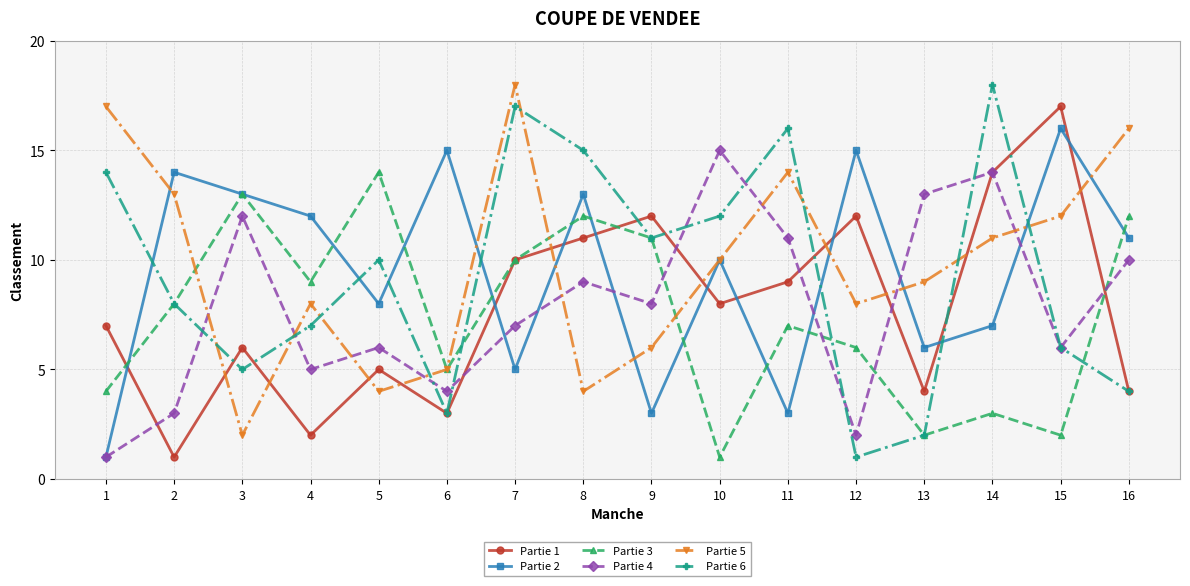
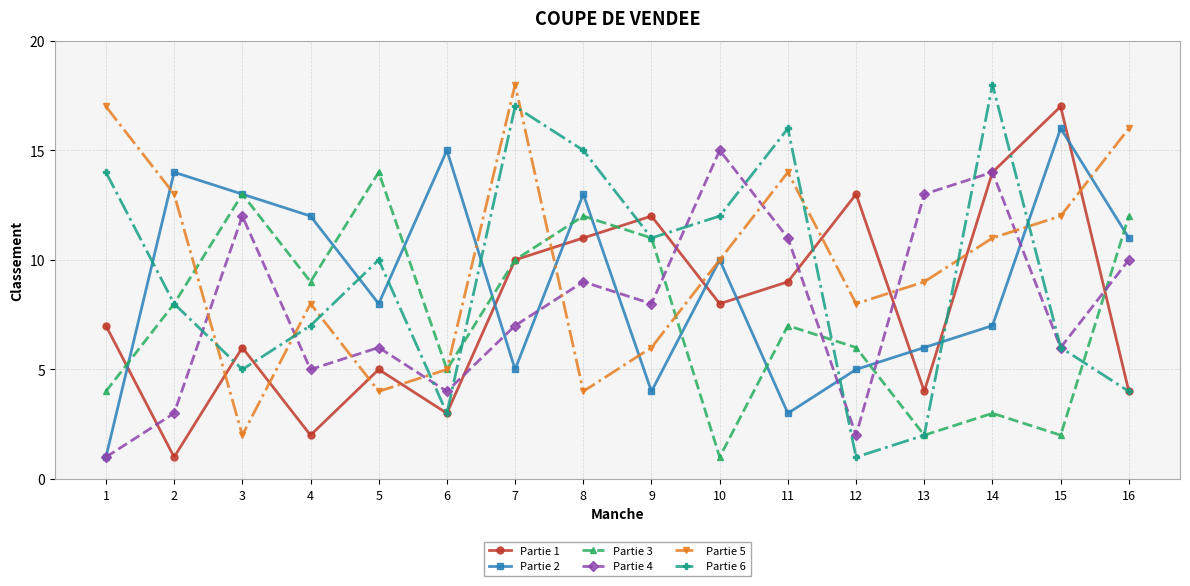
  {
    "Partie 1": {
      "1": 7,
      "2": 1,
      "3": 6,
      "4": 2,
      "5": 5,
      "8": 11,
      "9": 12,
      "10": 8,
      "11": 9,
-     "12": 12,
+     "12": 13,
      "13": 4,
      "15": 17
    },
    "Partie 2": {
      "2": 14,
      "4": 12,
      "5": 8,
      "6": 15,
      "7": 5,
      "8": 13,
-     "9": 3,
+     "9": 4,
      "11": 3,
-     "12": 15,
+     "12": 5,
      "13": 6,
      "14": 7,
      "15": 16,
      "16": 11
    },
    "Partie 4": {
      "2": 3,
      "3": 12,
      "4": 5,
      "5": 6,
      "6": 4,
      "7": 7,
      "8": 9,
      "9": 8,
      "10": 15,
      "11": 11,
      "12": 2,
      "13": 13,
      "16": 10
    },
    "Partie 5": {
      "1": 17,
      "2": 13,
      "3": 2,
      "4": 8,
      "5": 4,
      "7": 18,
      "8": 4,
      "9": 6,
      "11": 14,
      "12": 8,
      "13": 9,
      "14": 11,
      "15": 12,
      "16": 16
    }
  }
